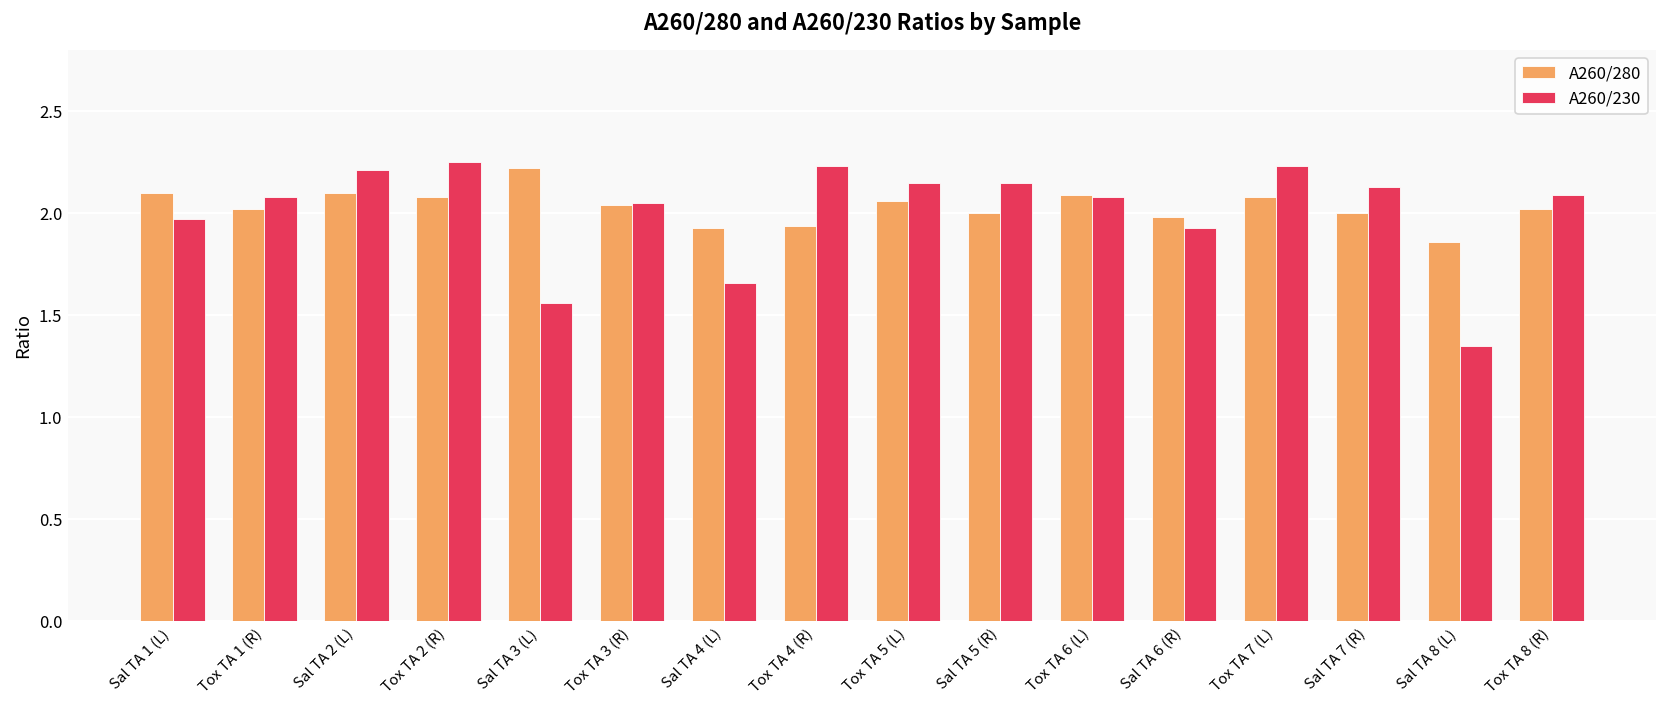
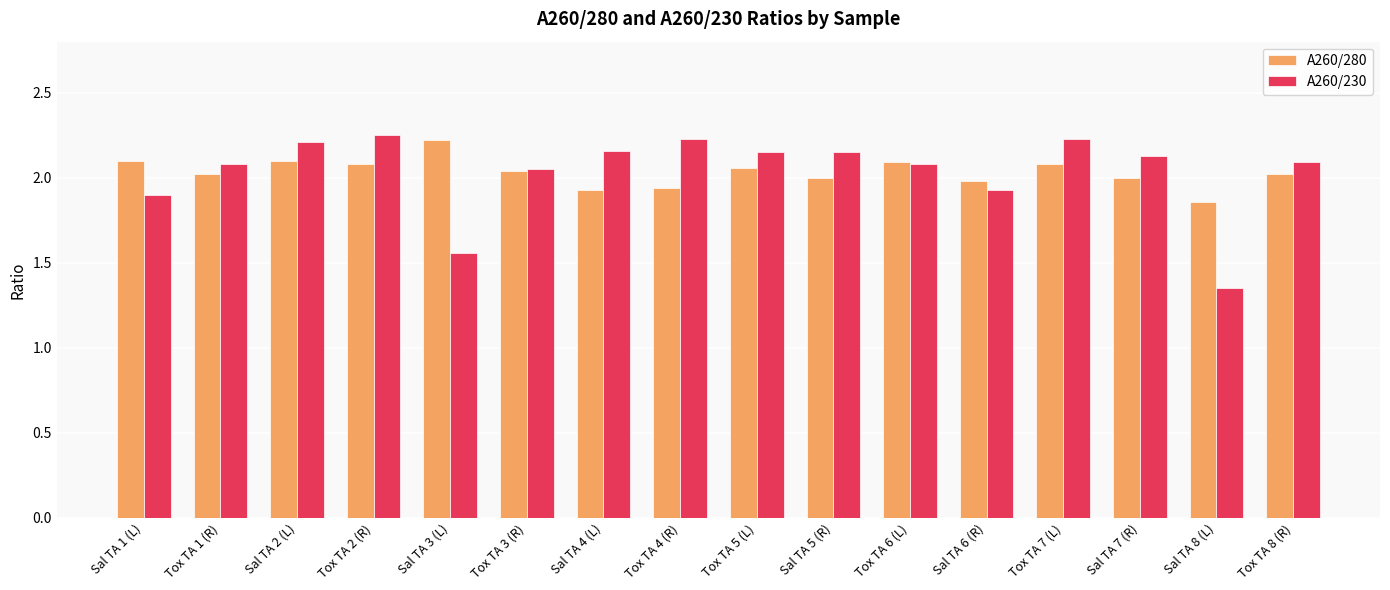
  {
    "A260/280": {
      "Sal TA 1 (L)": 2.10,
      "Tox TA 1 (R)": 2.02,
      "Sal TA 2 (L)": 2.10,
      "Tox TA 2 (R)": 2.08,
      "Sal TA 3 (L)": 2.22,
      "Tox TA 3 (R)": 2.04,
      "Sal TA 4 (L)": 1.93,
      "Tox TA 4 (R)": 1.94,
      "Tox TA 5 (L)": 2.06,
      "Sal TA 5 (R)": 2.00,
      "Tox TA 6 (L)": 2.09,
      "Sal TA 6 (R)": 1.98,
      "Tox TA 7 (L)": 2.08,
      "Sal TA 7 (R)": 2.00,
      "Sal TA 8 (L)": 1.86,
      "Tox TA 8 (R)": 2.02
    },
    "A260/230": {
-     "Sal TA 1 (L)": 1.97,
+     "Sal TA 1 (L)": 1.90,
      "Tox TA 1 (R)": 2.08,
      "Sal TA 2 (L)": 2.21,
      "Tox TA 2 (R)": 2.25,
      "Sal TA 3 (L)": 1.56,
      "Tox TA 3 (R)": 2.05,
-     "Sal TA 4 (L)": 1.66,
+     "Sal TA 4 (L)": 2.16,
      "Tox TA 4 (R)": 2.23,
      "Tox TA 5 (L)": 2.15,
      "Sal TA 5 (R)": 2.15,
      "Tox TA 6 (L)": 2.08,
      "Sal TA 6 (R)": 1.93,
      "Tox TA 7 (L)": 2.23,
      "Sal TA 7 (R)": 2.13,
      "Sal TA 8 (L)": 1.35,
      "Tox TA 8 (R)": 2.09
    }
  }
